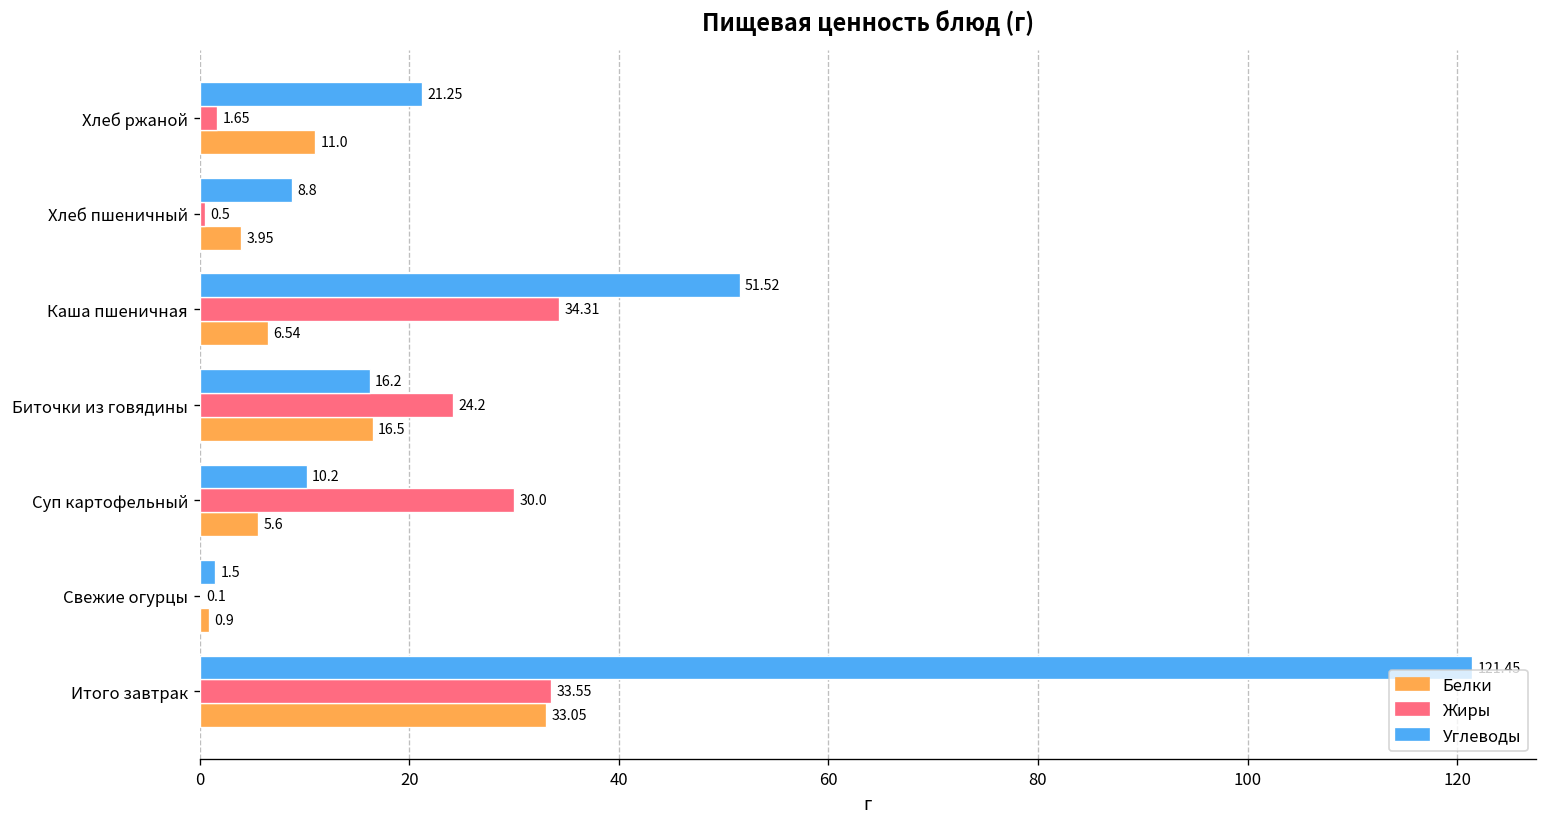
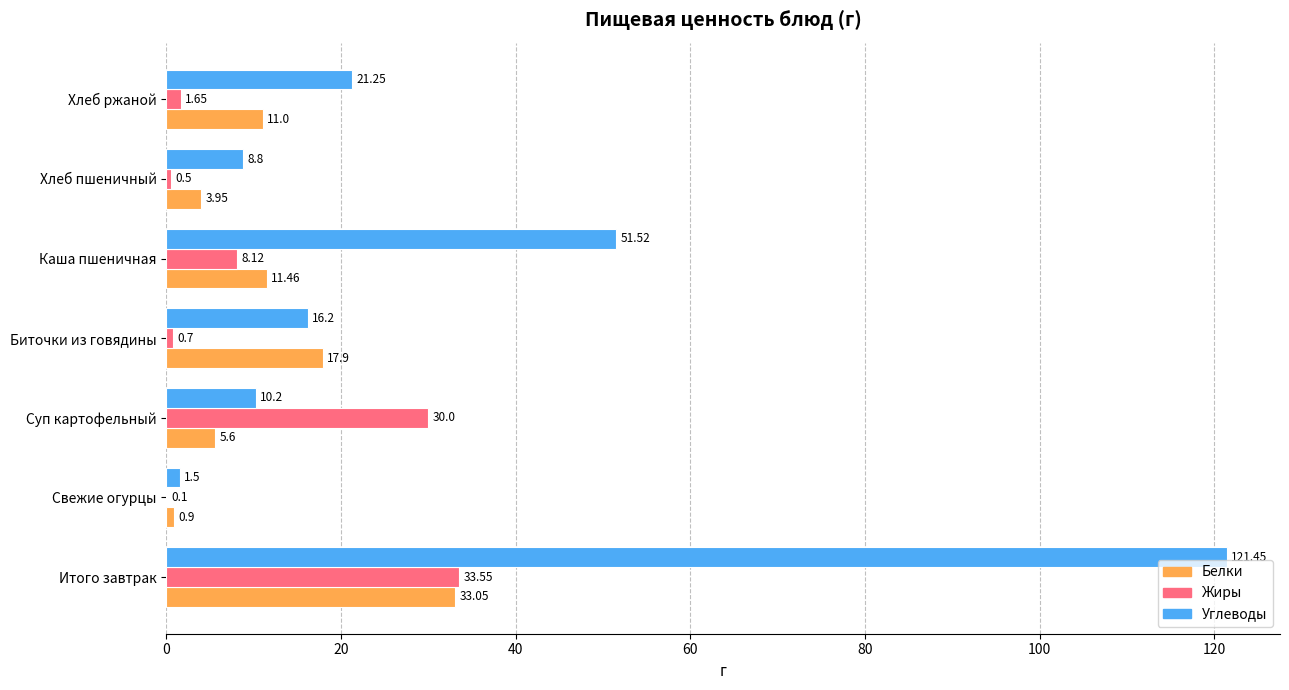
  {
    "Белки": {
      "Хлеб ржаной": 11.0,
      "Хлеб пшеничный": 3.95,
-     "Каша пшеничная": 6.54,
-     "Биточки из говядины": 16.5,
+     "Каша пшеничная": 11.46,
+     "Биточки из говядины": 17.9,
      "Суп картофельный": 5.6,
      "Свежие огурцы": 0.9,
      "Итого завтрак": 33.05
    },
    "Жиры": {
      "Хлеб ржаной": 1.65,
      "Хлеб пшеничный": 0.5,
-     "Каша пшеничная": 34.31,
-     "Биточки из говядины": 24.2,
+     "Каша пшеничная": 8.12,
+     "Биточки из говядины": 0.7,
      "Суп картофельный": 30.0,
      "Свежие огурцы": 0.1,
      "Итого завтрак": 33.55
    },
    "Углеводы": {
      "Хлеб ржаной": 21.25,
      "Хлеб пшеничный": 8.8,
      "Каша пшеничная": 51.52,
      "Биточки из говядины": 16.2,
      "Суп картофельный": 10.2,
      "Свежие огурцы": 1.5
    }
  }
